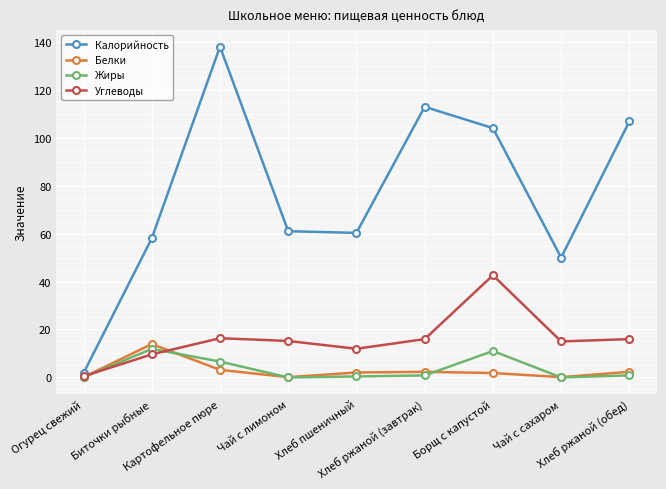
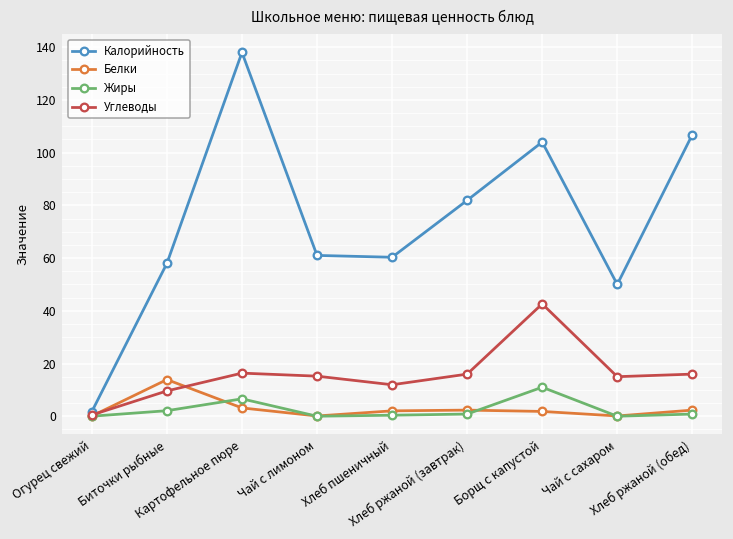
  {
    "Калорийность": {
      "Огурец свежий": 2,
      "Биточки рыбные": 58,
      "Картофельное пюре": 138,
      "Чай с лимоном": 61,
      "Хлеб пшеничный": 60,
-     "Хлеб ржаной (завтрак)": 113,
+     "Хлеб ржаной (завтрак)": 82,
      "Борщ с капустой": 104,
      "Чай с сахаром": 50,
      "Хлеб ржаной (обед)": 107
    },
    "Жиры": {
-     "Биточки рыбные": 12,
+     "Биточки рыбные": 2,
      "Картофельное пюре": 7,
      "Хлеб пшеничный": 0,
      "Хлеб ржаной (завтрак)": 1,
      "Борщ с капустой": 11,
      "Хлеб ржаной (обед)": 1
    }
  }
